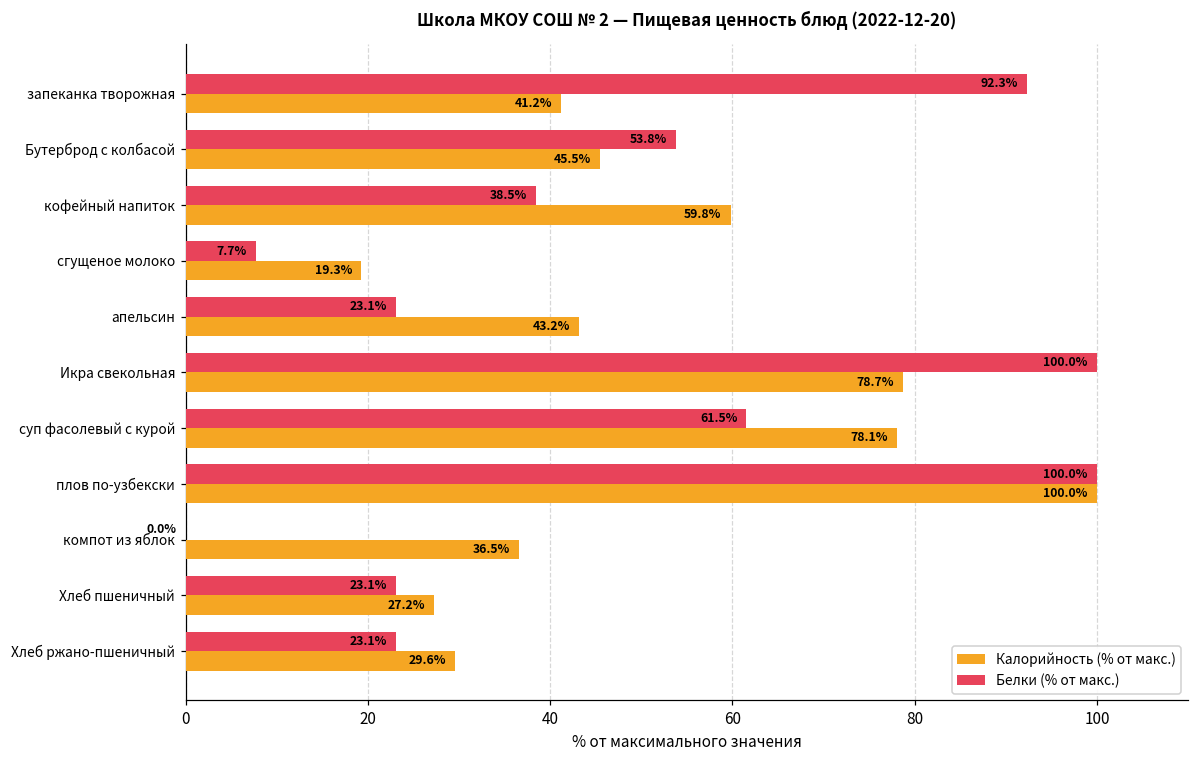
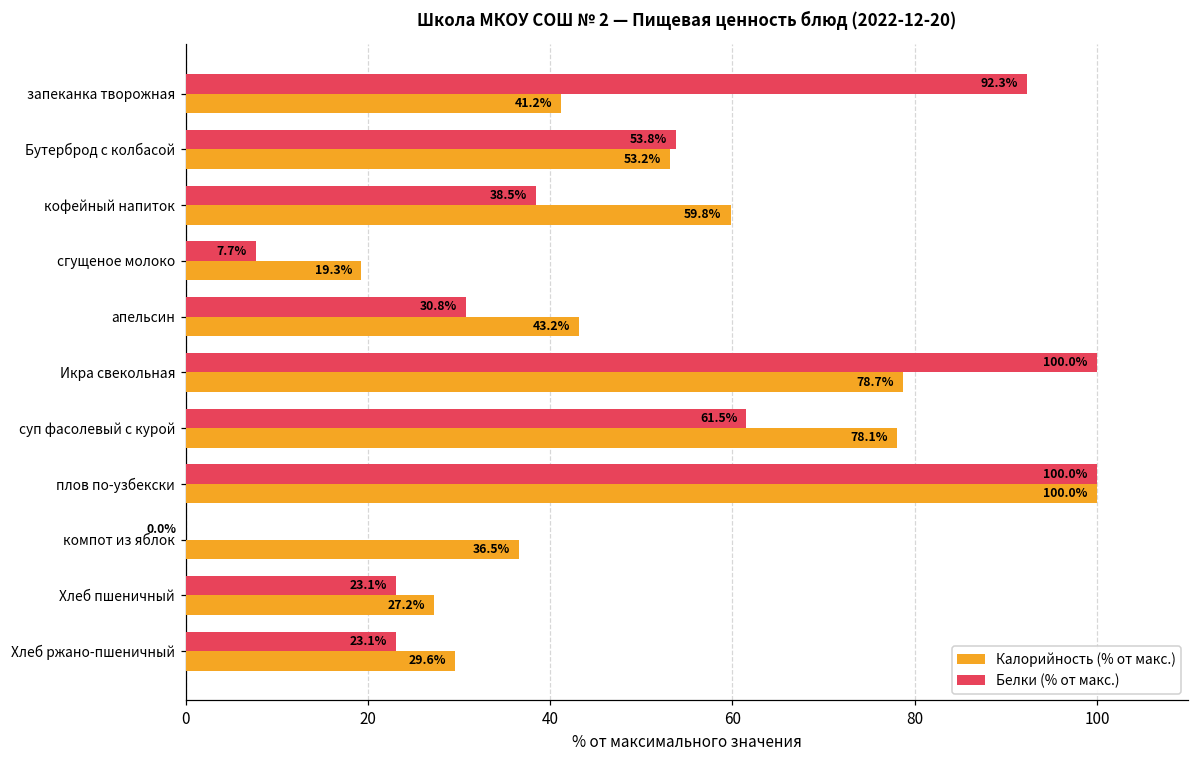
  {
    "Калорийность (% от макс.)": {
      "запеканка творожная": "41.2%",
-     "Бутерброд с колбасой": "45.5%",
+     "Бутерброд с колбасой": "53.2%",
      "кофейный напиток": "59.8%",
      "сгущеное молоко": "19.3%",
      "апельсин": "43.2%",
      "Икра свекольная": "78.7%",
      "суп фасолевый с курой": "78.1%",
      "плов по-узбекски": "100.0%",
      "компот из яблок": "36.5%",
      "Хлеб пшеничный": "27.2%",
      "Хлеб ржано-пшеничный": "29.6%"
    },
    "Белки (% от макс.)": {
      "запеканка творожная": "92.3%",
      "Бутерброд с колбасой": "53.8%",
      "кофейный напиток": "38.5%",
      "сгущеное молоко": "7.7%",
-     "апельсин": "23.1%",
+     "апельсин": "30.8%",
      "Икра свекольная": "100.0%",
      "суп фасолевый с курой": "61.5%",
      "плов по-узбекски": "100.0%",
      "компот из яблок": "0.0%",
      "Хлеб пшеничный": "23.1%",
      "Хлеб ржано-пшеничный": "23.1%"
    }
  }
